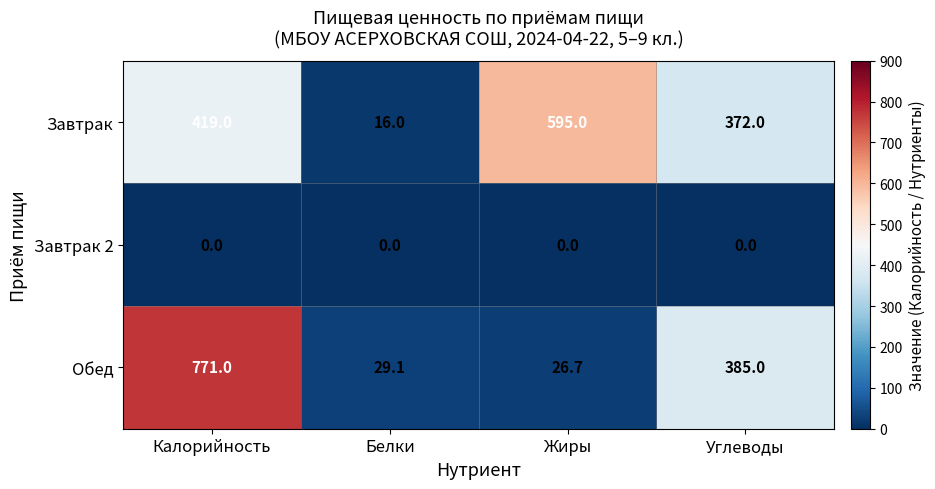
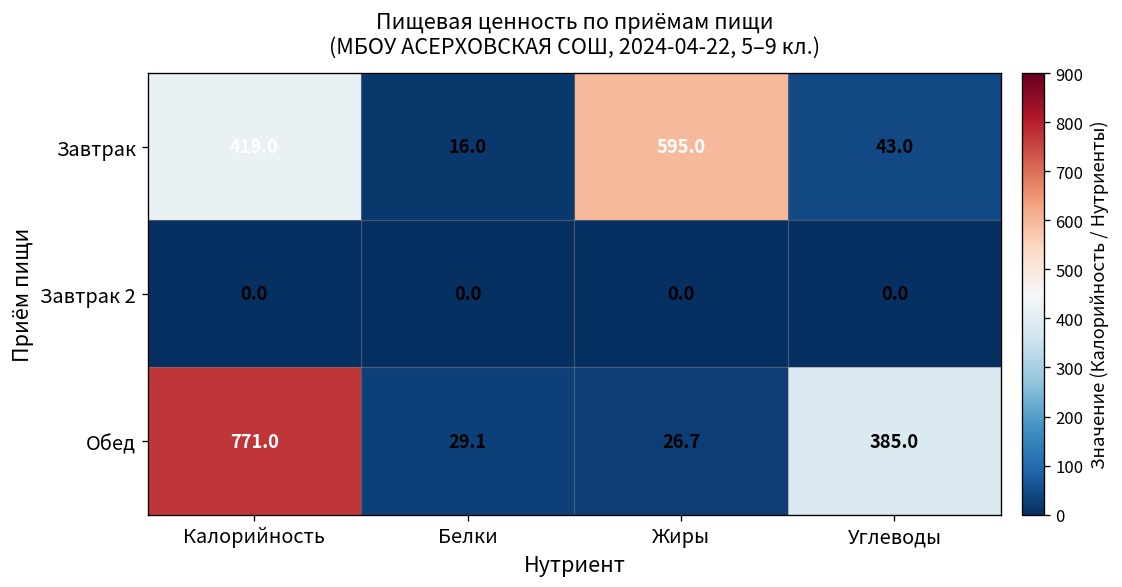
  {
    "Завтрак": {
      "Белки": 16.0,
      "Жиры": 595.0,
-     "Углеводы": 372.0
+     "Углеводы": 43.0
    },
    "Завтрак 2": {
      "Калорийность": 0.0,
      "Белки": 0.0,
      "Жиры": 0.0,
      "Углеводы": 0.0
    },
    "Обед": {
      "Калорийность": 771.0,
      "Белки": 29.1,
      "Жиры": 26.7,
      "Углеводы": 385.0
    }
  }
